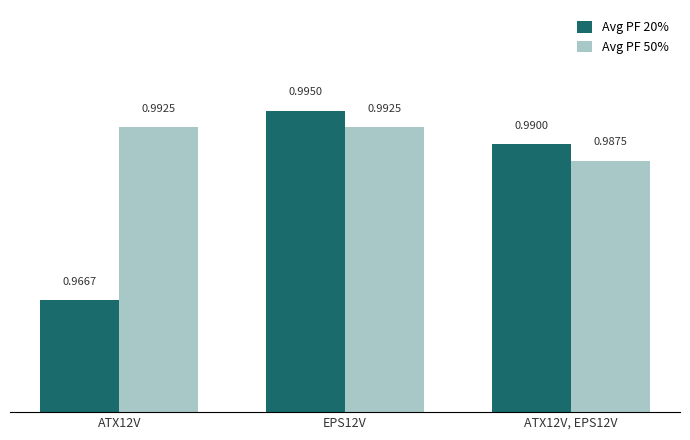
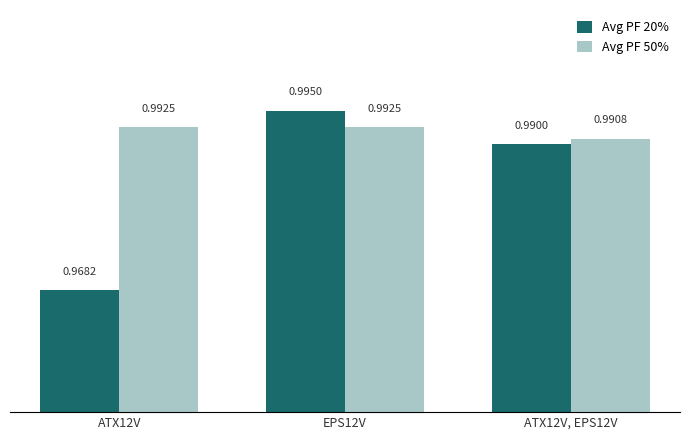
  {
    "Avg PF 20%": {
-     "ATX12V": 0.9667,
+     "ATX12V": 0.9682,
      "EPS12V": 0.9950,
      "ATX12V, EPS12V": 0.9900
    },
    "Avg PF 50%": {
      "ATX12V": 0.9925,
      "EPS12V": 0.9925,
-     "ATX12V, EPS12V": 0.9875
+     "ATX12V, EPS12V": 0.9908
    }
  }
